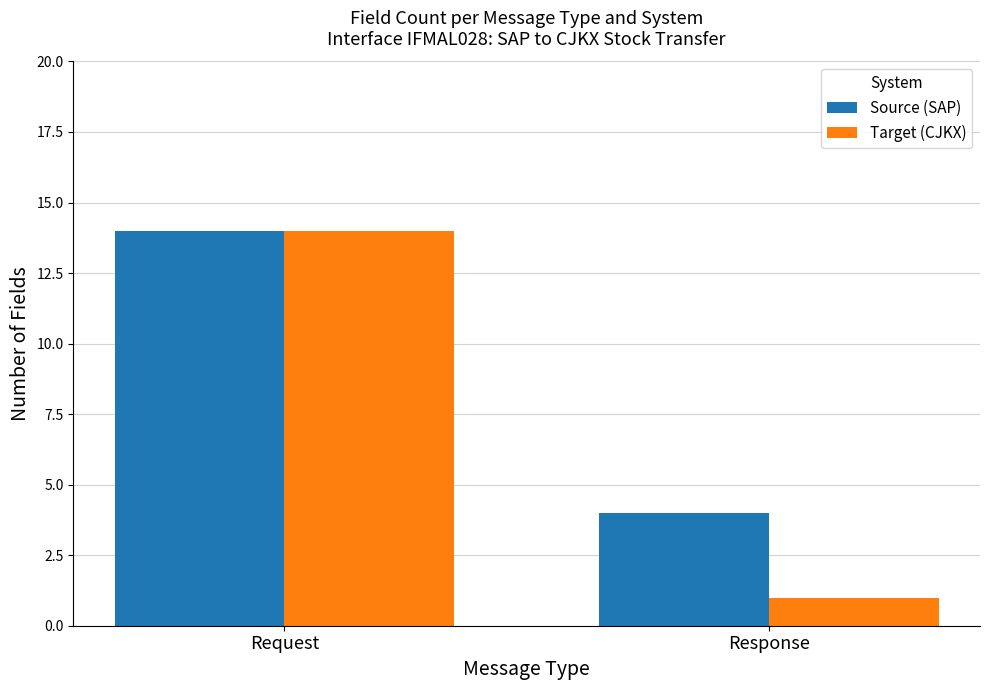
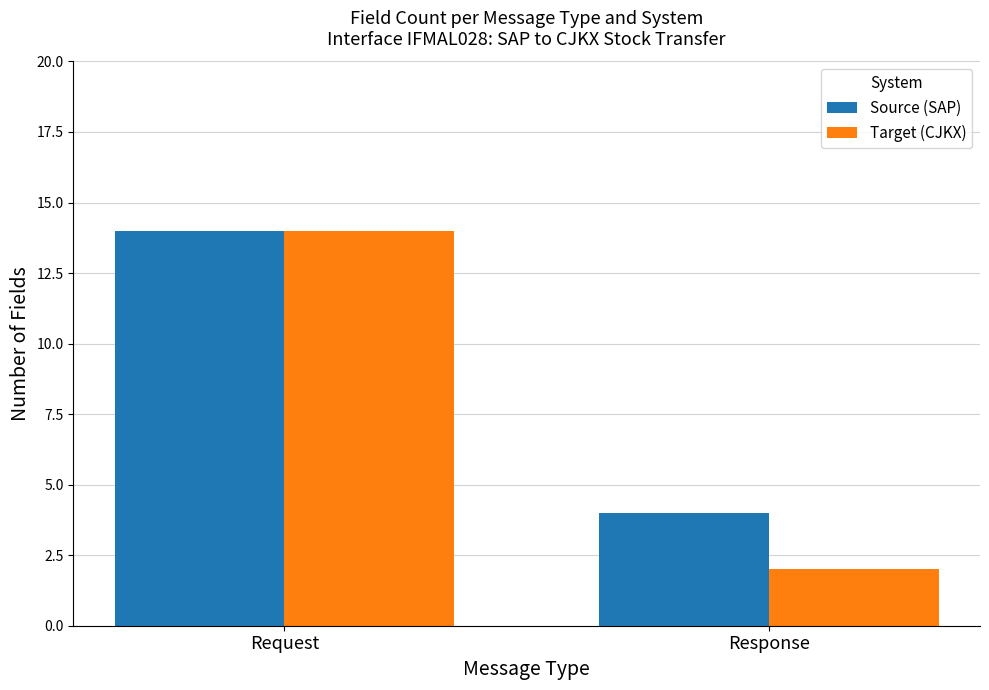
  {
    "Source (SAP)": {
      "Request": 14,
      "Response": 4
    },
    "Target (CJKX)": {
      "Request": 14,
-     "Response": 1
+     "Response": 2
    }
  }
